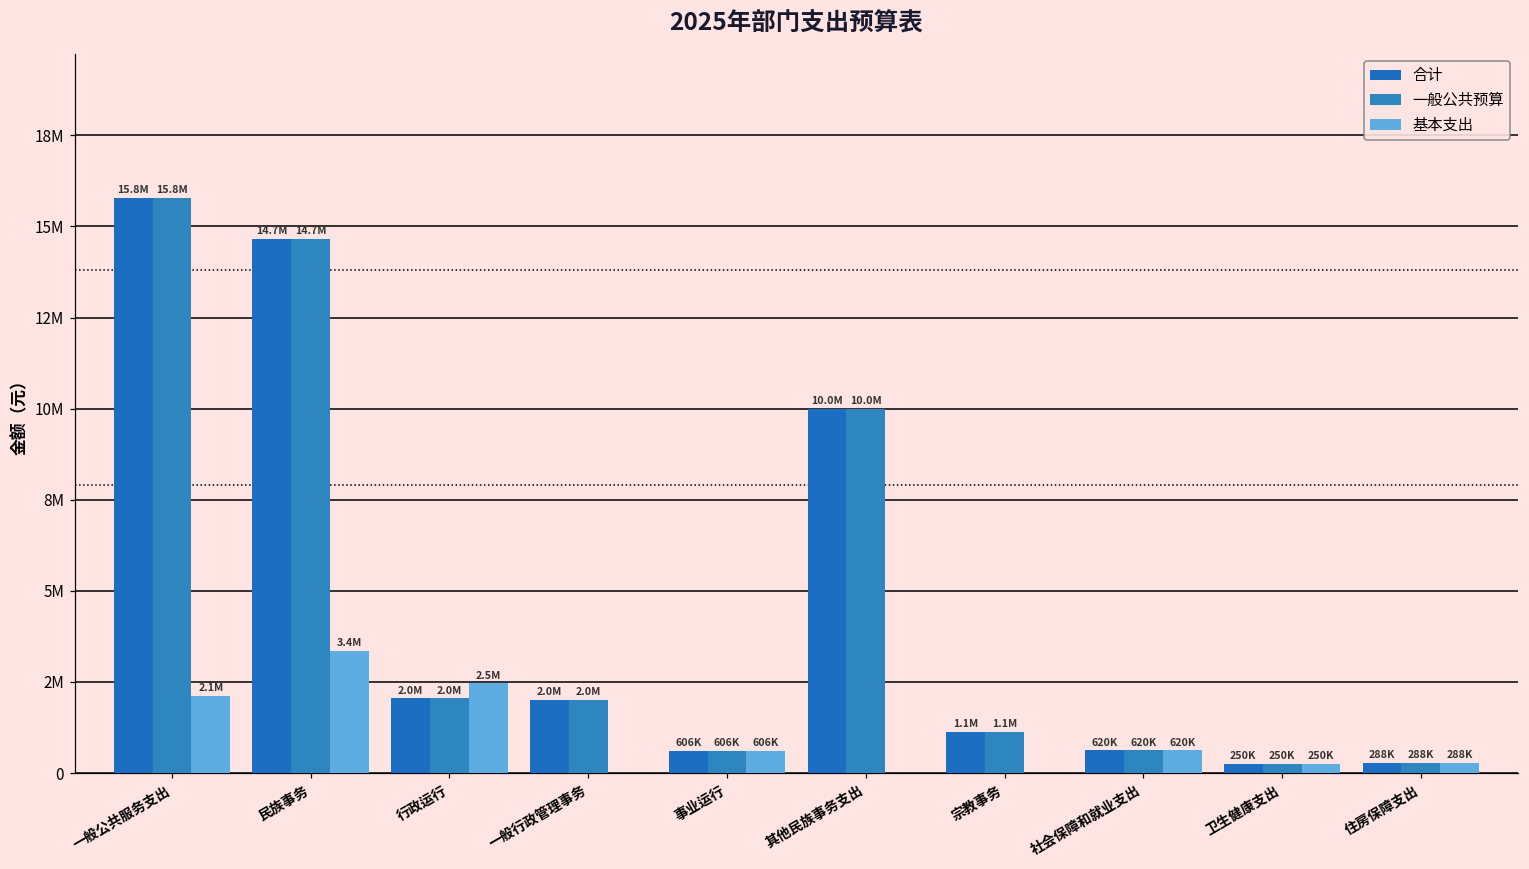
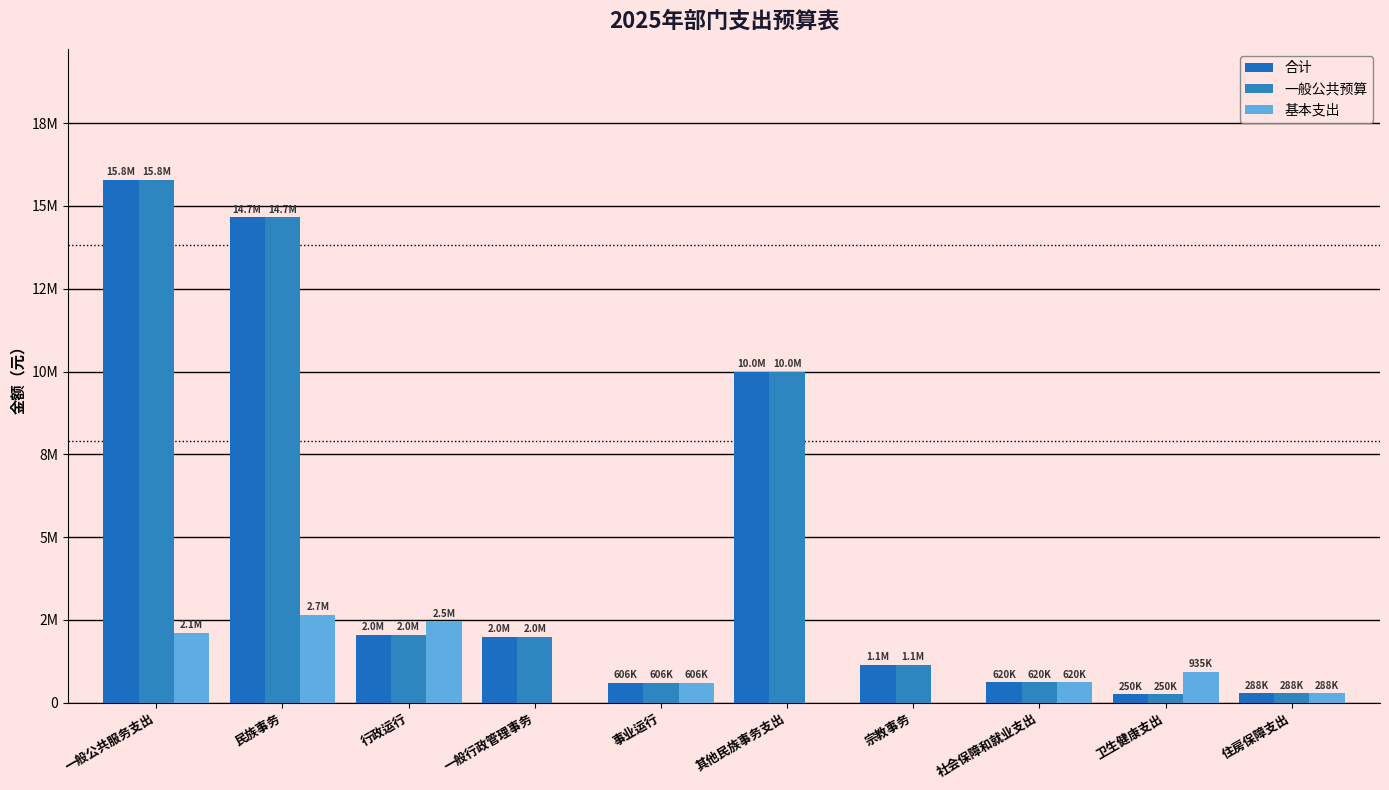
  {
    "基本支出": {
      "一般公共服务支出": "2.1M",
-     "民族事务": "3.4M",
+     "民族事务": "2.7M",
      "行政运行": "2.5M",
      "事业运行": "606K",
      "社会保障和就业支出": "620K",
-     "卫生健康支出": "250K",
+     "卫生健康支出": "935K",
      "住房保障支出": "288K"
    }
  }
